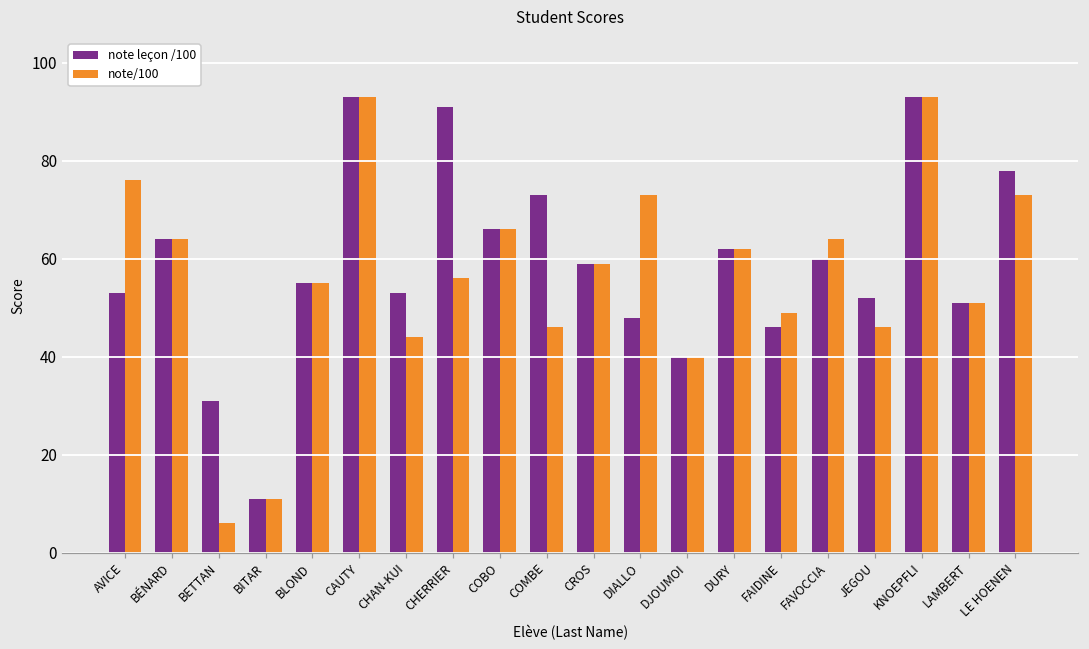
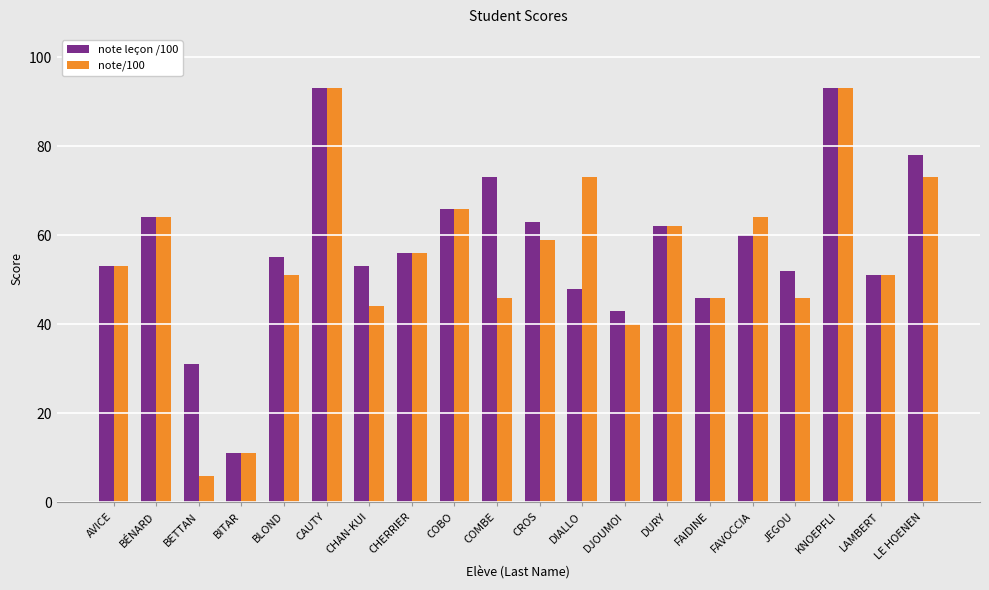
  {
    "note leçon /100": {
      "AVICE": 53,
      "BÉNARD": 64,
      "BETTAN": 31,
      "BITAR": 11,
      "BLOND": 55,
      "CAUTY": 93,
      "CHAN-KUI": 53,
-     "CHERRIER": 91,
+     "CHERRIER": 56,
      "COBO": 66,
      "COMBE": 73,
-     "CROS": 59,
+     "CROS": 63,
      "DIALLO": 48,
-     "DJOUMOI": 40,
+     "DJOUMOI": 43,
      "DURY": 62,
      "FAIDINE": 46,
      "FAVOCCIA": 60,
      "JEGOU": 52,
      "KNOEPFLI": 93,
      "LAMBERT": 51,
      "LE HOENEN": 78
    },
    "note/100": {
-     "AVICE": 76,
+     "AVICE": 53,
      "BÉNARD": 64,
      "BETTAN": 6,
      "BITAR": 11,
-     "BLOND": 55,
+     "BLOND": 51,
      "CAUTY": 93,
      "CHAN-KUI": 44,
      "CHERRIER": 56,
      "COBO": 66,
      "COMBE": 46,
      "CROS": 59,
      "DIALLO": 73,
      "DJOUMOI": 40,
      "DURY": 62,
-     "FAIDINE": 49,
+     "FAIDINE": 46,
      "FAVOCCIA": 64,
      "JEGOU": 46,
      "KNOEPFLI": 93,
      "LAMBERT": 51,
      "LE HOENEN": 73
    }
  }
